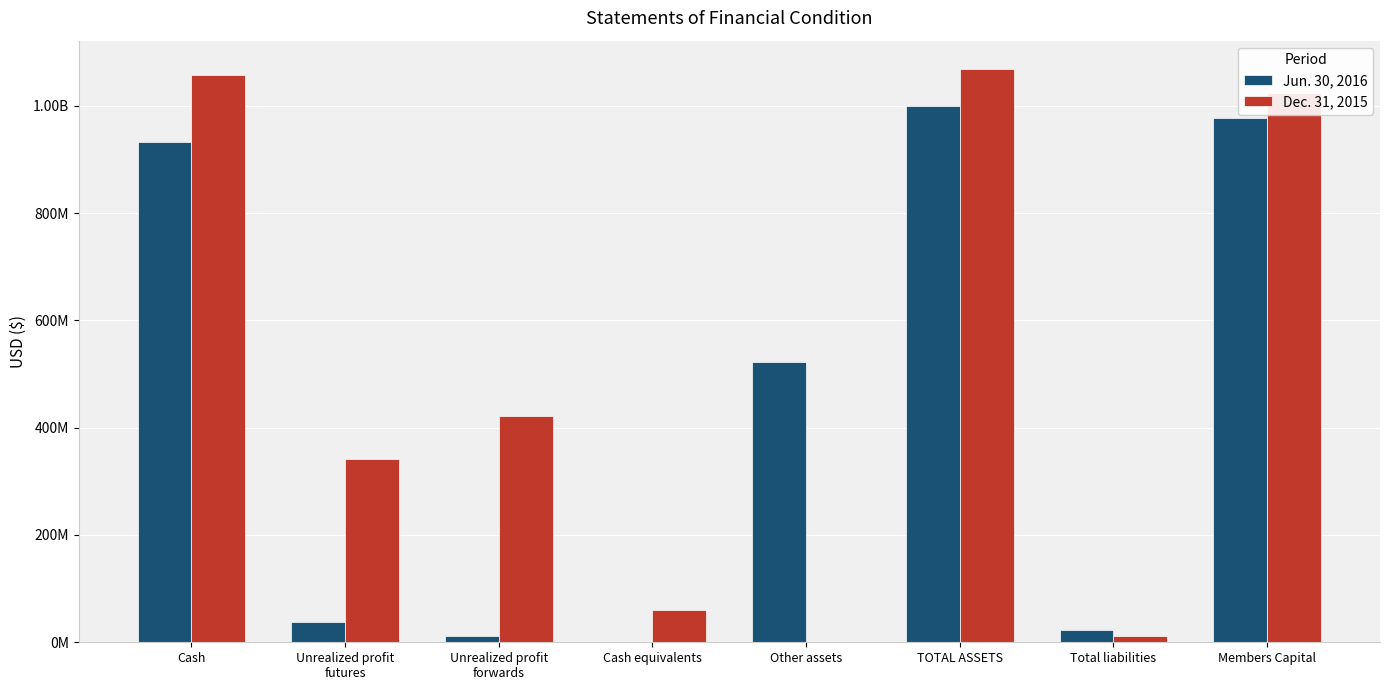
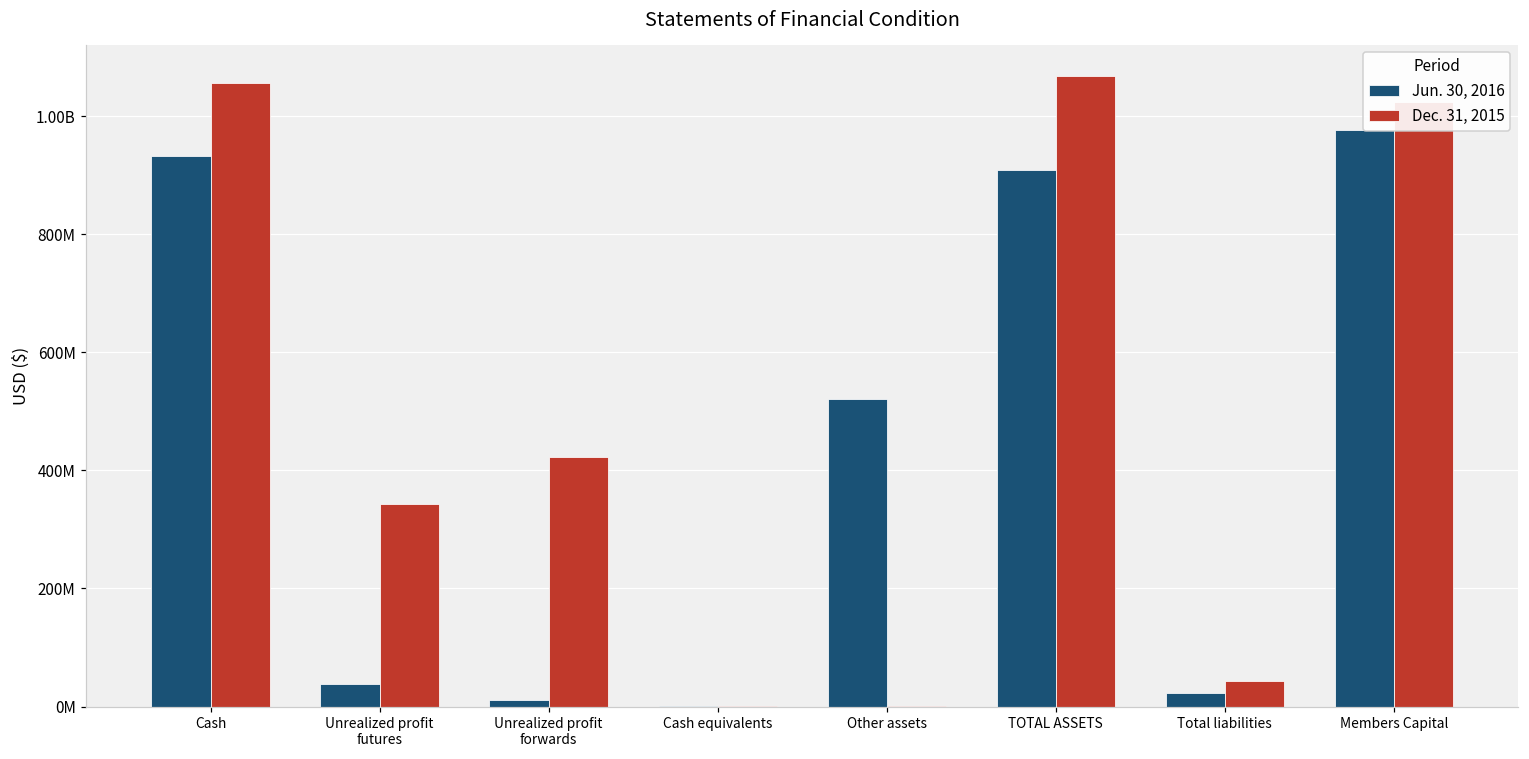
  {
    "Jun. 30, 2016": {
      "Cash": 930000000,
      "Unrealized profit futures": 40000000,
      "Unrealized profit forwards": 10000000,
      "Other assets": 520000000,
-     "TOTAL ASSETS": 1000000000,
+     "TOTAL ASSETS": 910000000,
      "Total liabilities": 20000000,
      "Members Capital": 980000000
    },
    "Dec. 31, 2015": {
      "Cash": 1060000000,
      "Unrealized profit futures": 340000000,
      "Unrealized profit forwards": 420000000,
-     "Cash equivalents": 60000000,
+     "Cash equivalents": 0,
      "TOTAL ASSETS": 1070000000,
-     "Total liabilities": 10000000
+     "Total liabilities": 40000000
    }
  }
